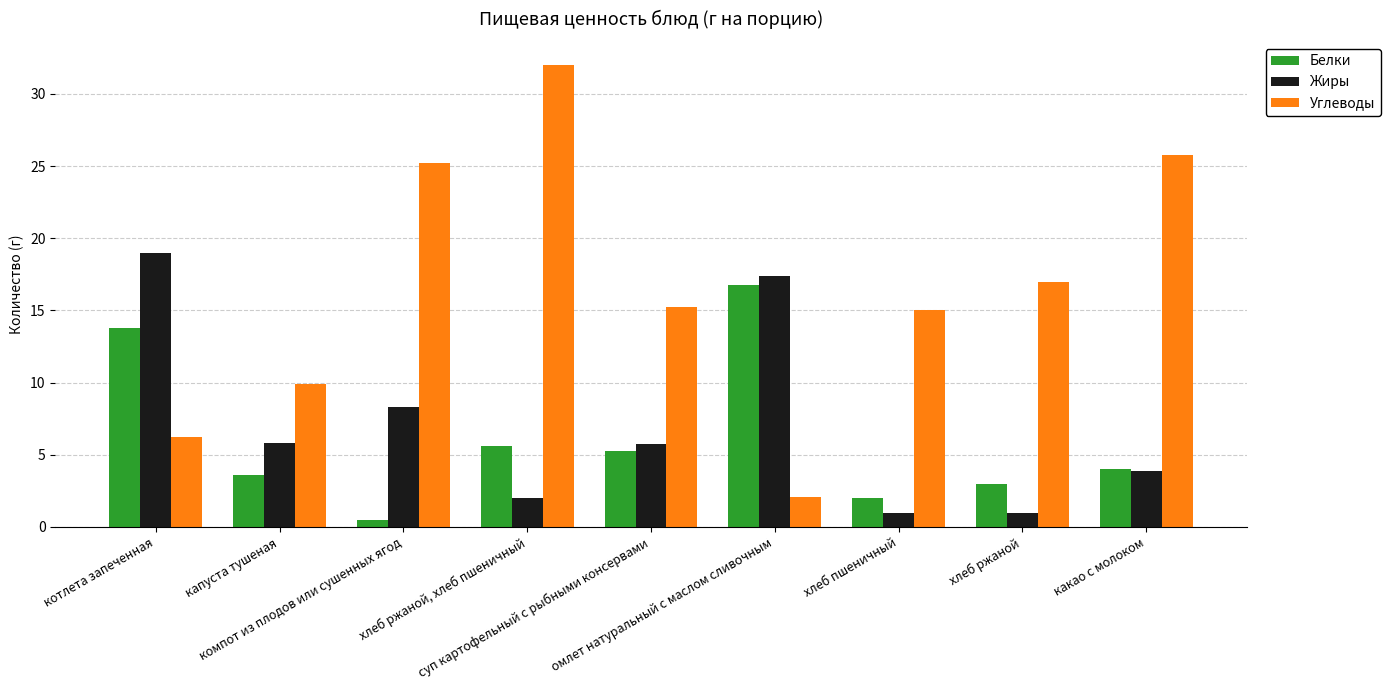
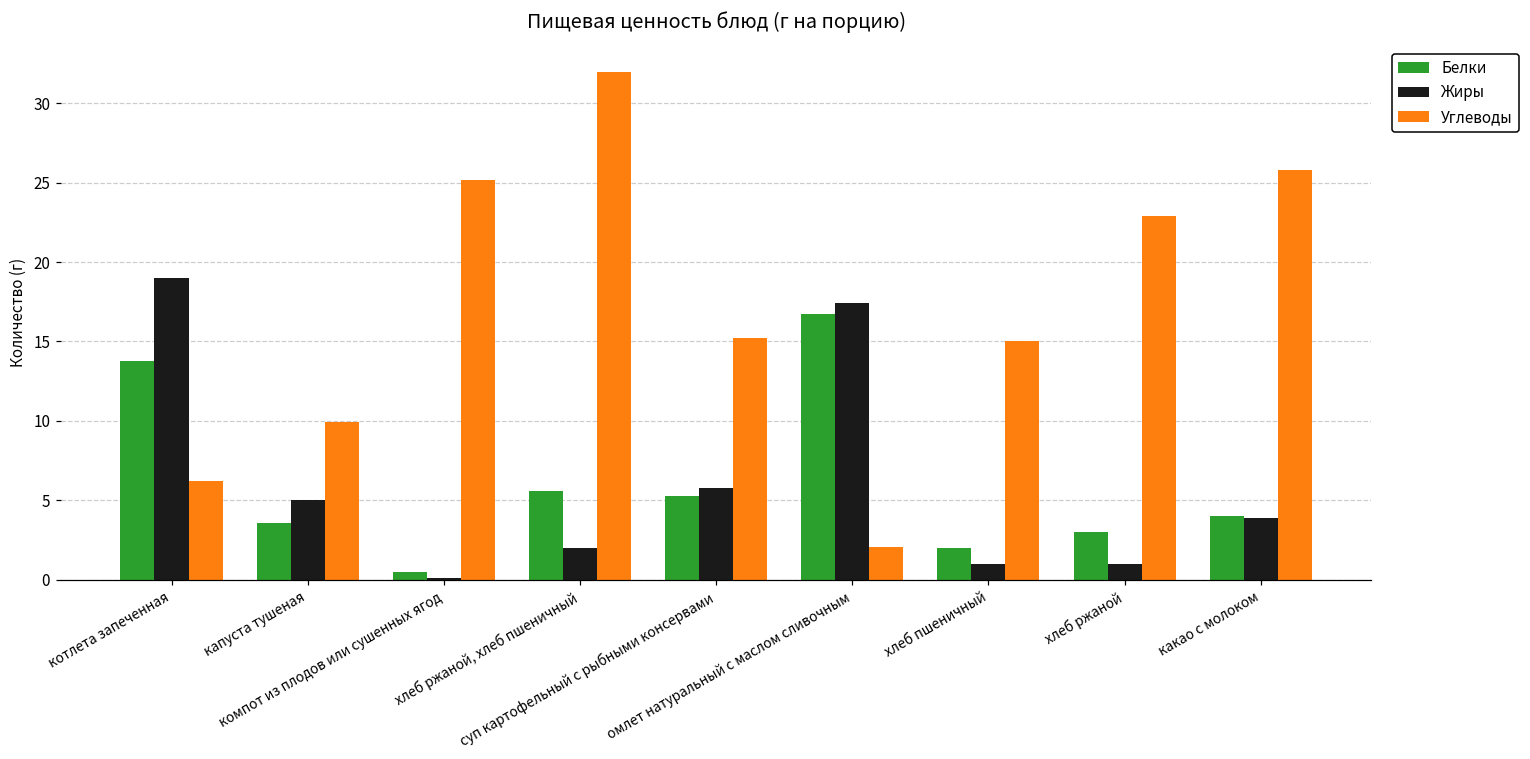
  {
    "Белки": {
      "котлета запеченная": 13.8,
      "капуста тушеная": 3.6,
      "компот из плодов или сушенных ягод": 0.5,
      "хлеб ржаной, хлеб пшеничный": 5.6,
      "суп картофельный с рыбными консервами": 5.3,
      "омлет натуральный с маслом сливочным": 16.7,
      "хлеб пшеничный": 2.0,
      "хлеб ржаной": 3.0,
      "какао с молоком": 4.0
    },
    "Жиры": {
      "котлета запеченная": 19.0,
-     "капуста тушеная": 5.8,
-     "компот из плодов или сушенных ягод": 8.3,
+     "капуста тушеная": 5.0,
+     "компот из плодов или сушенных ягод": 0.1,
      "хлеб ржаной, хлеб пшеничный": 2.0,
      "суп картофельный с рыбными консервами": 5.8,
      "омлет натуральный с маслом сливочным": 17.4,
      "хлеб пшеничный": 1.0,
      "хлеб ржаной": 1.0,
      "какао с молоком": 3.9
    },
    "Углеводы": {
      "котлета запеченная": 6.2,
      "капуста тушеная": 9.9,
      "компот из плодов или сушенных ягод": 25.2,
      "хлеб ржаной, хлеб пшеничный": 32.0,
      "суп картофельный с рыбными консервами": 15.2,
      "омлет натуральный с маслом сливочным": 2.1,
      "хлеб пшеничный": 15.0,
-     "хлеб ржаной": 17.0,
+     "хлеб ржаной": 22.9,
      "какао с молоком": 25.8
    }
  }
